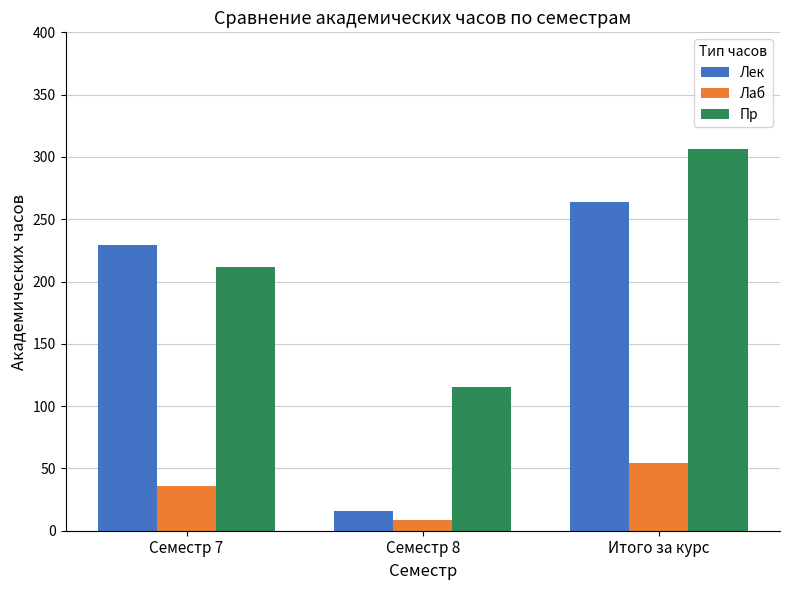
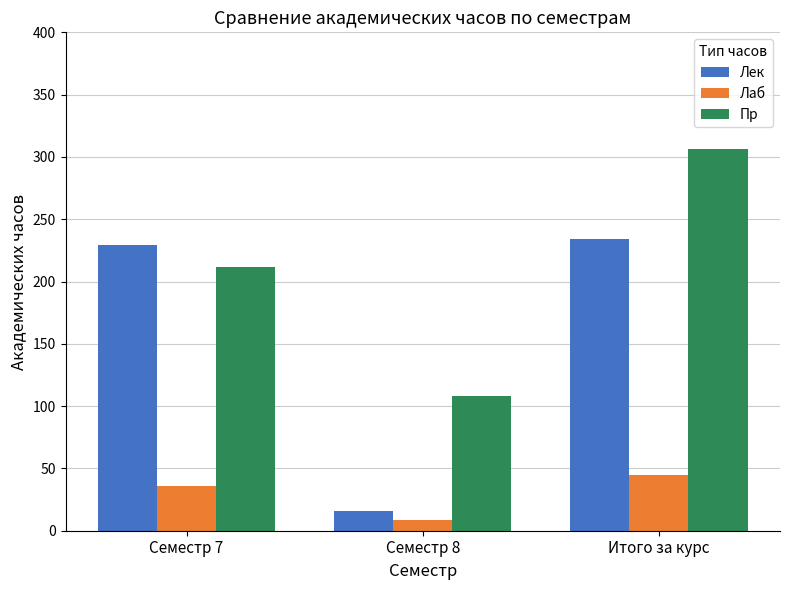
  {
    "Лек": {
      "Семестр 7": 229,
      "Семестр 8": 16,
-     "Итого за курс": 264
+     "Итого за курс": 234
    },
    "Лаб": {
      "Семестр 7": 36,
      "Семестр 8": 9,
-     "Итого за курс": 54
+     "Итого за курс": 45
    },
    "Пр": {
      "Семестр 7": 212,
-     "Семестр 8": 115,
+     "Семестр 8": 108,
      "Итого за курс": 306
    }
  }
